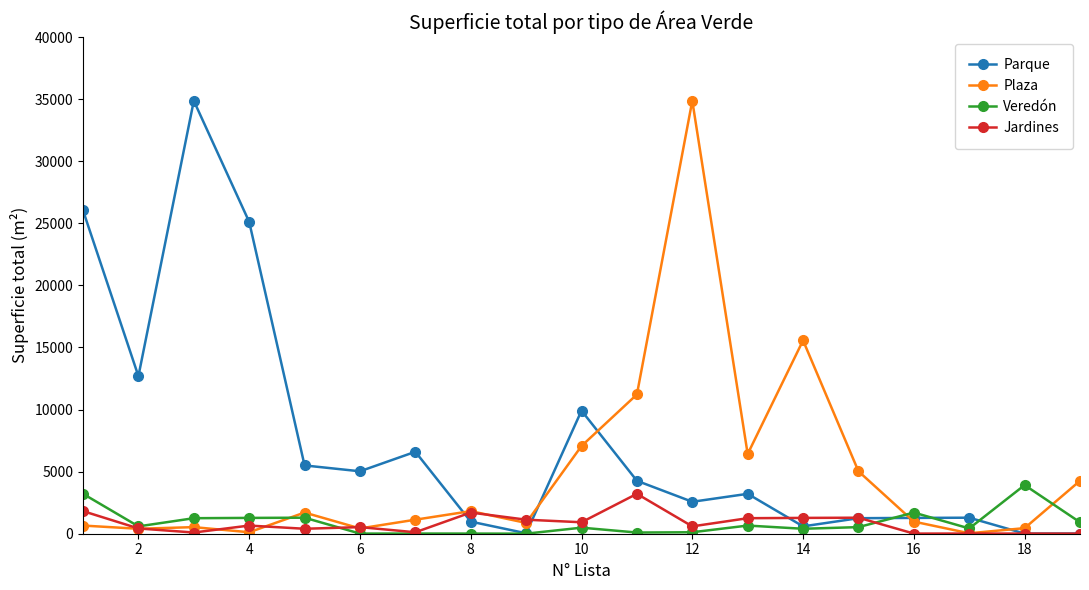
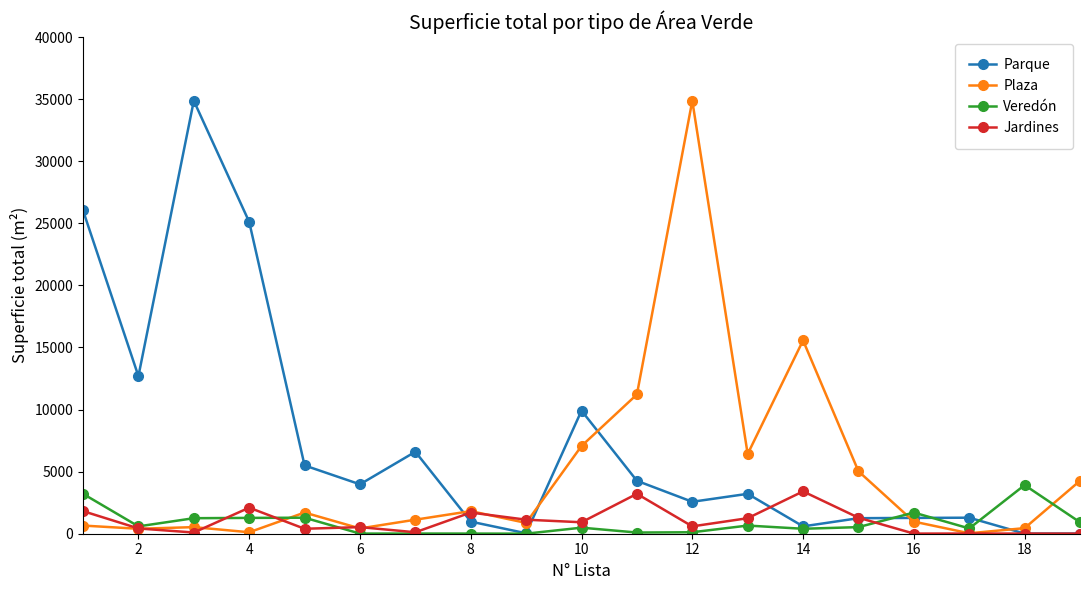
  {
    "Parque": {
      "2": 12700,
      "4": 25100,
-     "6": 5000,
+     "6": 4000,
      "8": 1000,
      "10": 9900,
      "12": 2600,
      "16": 1300
    },
    "Plaza": {
      "4": 100,
      "10": 7100,
      "12": 34900,
      "14": 15600,
      "16": 1000,
      "18": 500
    },
    "Veredón": {
      "4": 1300,
      "6": 0,
      "8": 0,
      "10": 500,
      "12": 100,
      "16": 1700,
      "18": 3900
    },
    "Jardines": {
-     "4": 700,
+     "4": 2100,
      "10": 900,
      "12": 600,
-     "14": 1300,
+     "14": 3400,
      "16": 0
    }
  }
